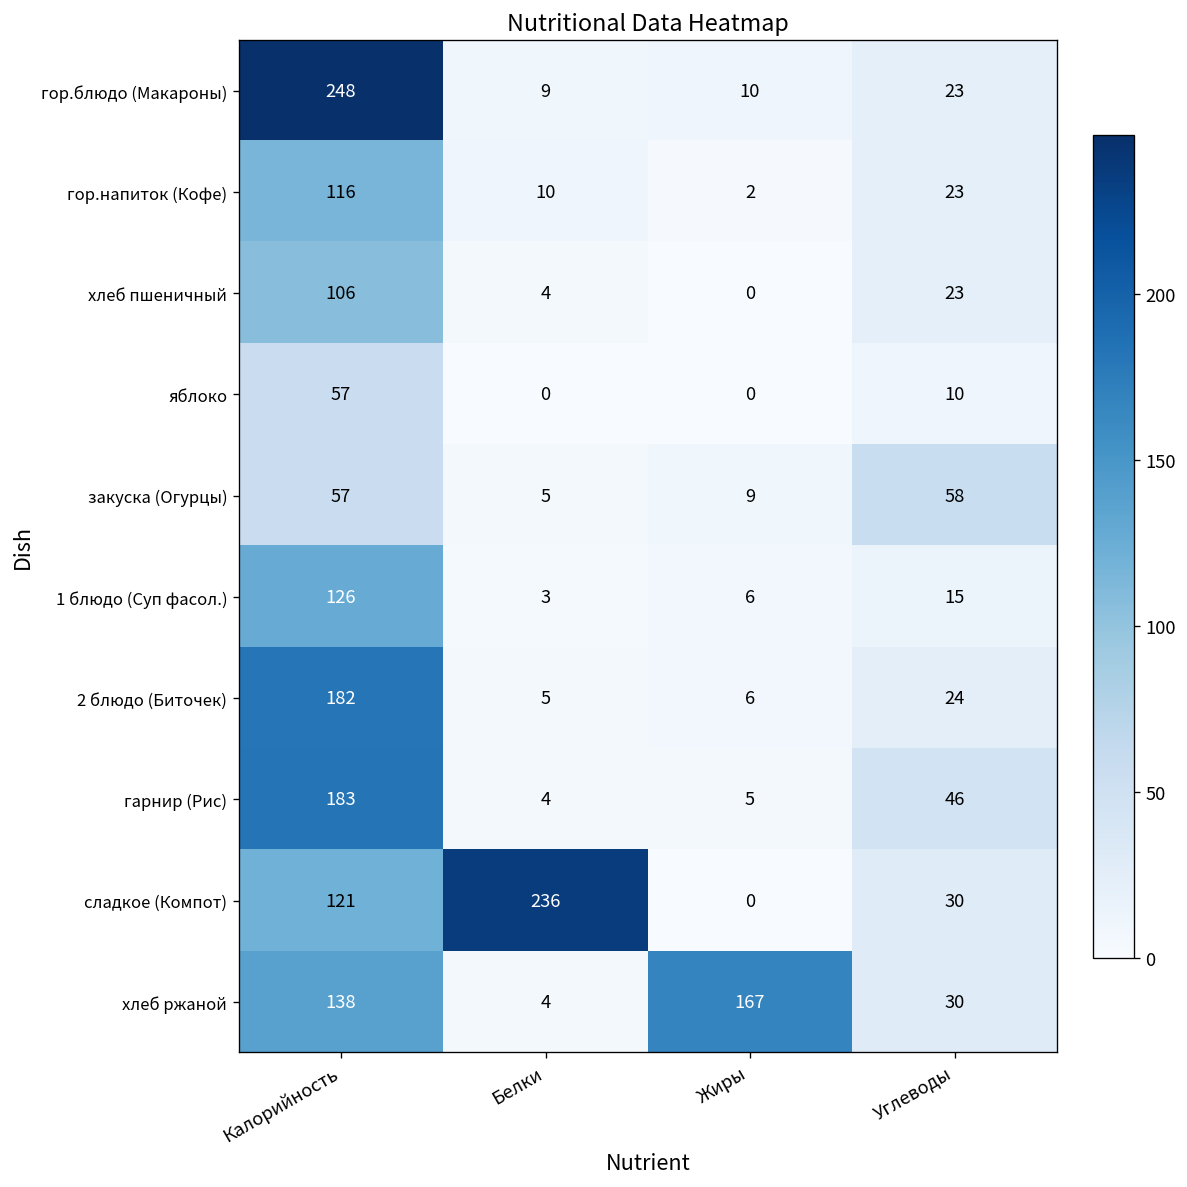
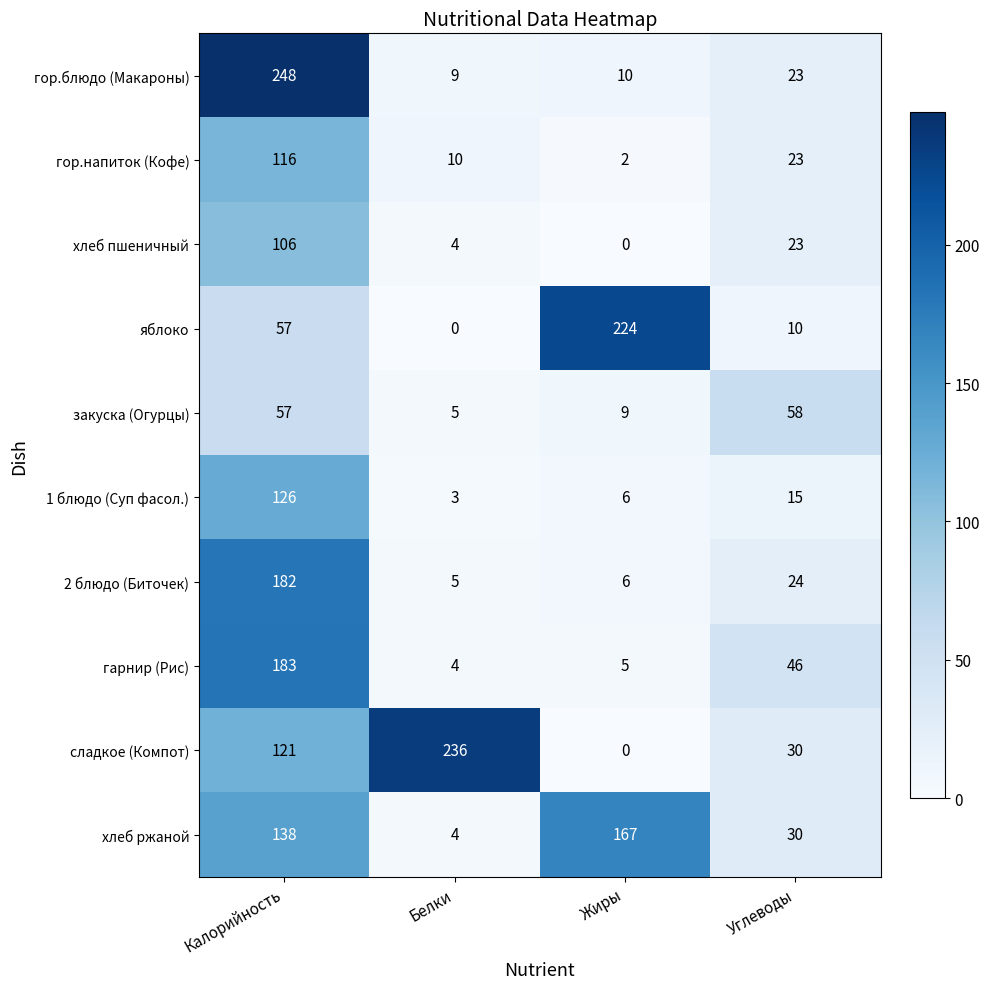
  {
    "гор.блюдо (Макароны)": {
      "Калорийность": 248,
      "Белки": 9,
      "Жиры": 10,
      "Углеводы": 23
    },
    "гор.напиток (Кофе)": {
      "Калорийность": 116,
      "Белки": 10,
      "Жиры": 2,
      "Углеводы": 23
    },
    "хлеб пшеничный": {
      "Калорийность": 106,
      "Белки": 4,
      "Жиры": 0,
      "Углеводы": 23
    },
    "яблоко": {
      "Калорийность": 57,
      "Белки": 0,
-     "Жиры": 0,
+     "Жиры": 224,
      "Углеводы": 10
    },
    "закуска (Огурцы)": {
      "Калорийность": 57,
      "Белки": 5,
      "Жиры": 9,
      "Углеводы": 58
    },
    "1 блюдо (Суп фасол.)": {
      "Калорийность": 126,
      "Белки": 3,
      "Жиры": 6,
      "Углеводы": 15
    },
    "2 блюдо (Биточек)": {
      "Калорийность": 182,
      "Белки": 5,
      "Жиры": 6,
      "Углеводы": 24
    },
    "гарнир (Рис)": {
      "Калорийность": 183,
      "Белки": 4,
      "Жиры": 5,
      "Углеводы": 46
    },
    "сладкое (Компот)": {
      "Калорийность": 121,
      "Белки": 236,
      "Жиры": 0,
      "Углеводы": 30
    },
    "хлеб ржаной": {
      "Калорийность": 138,
      "Белки": 4,
      "Жиры": 167,
      "Углеводы": 30
    }
  }
